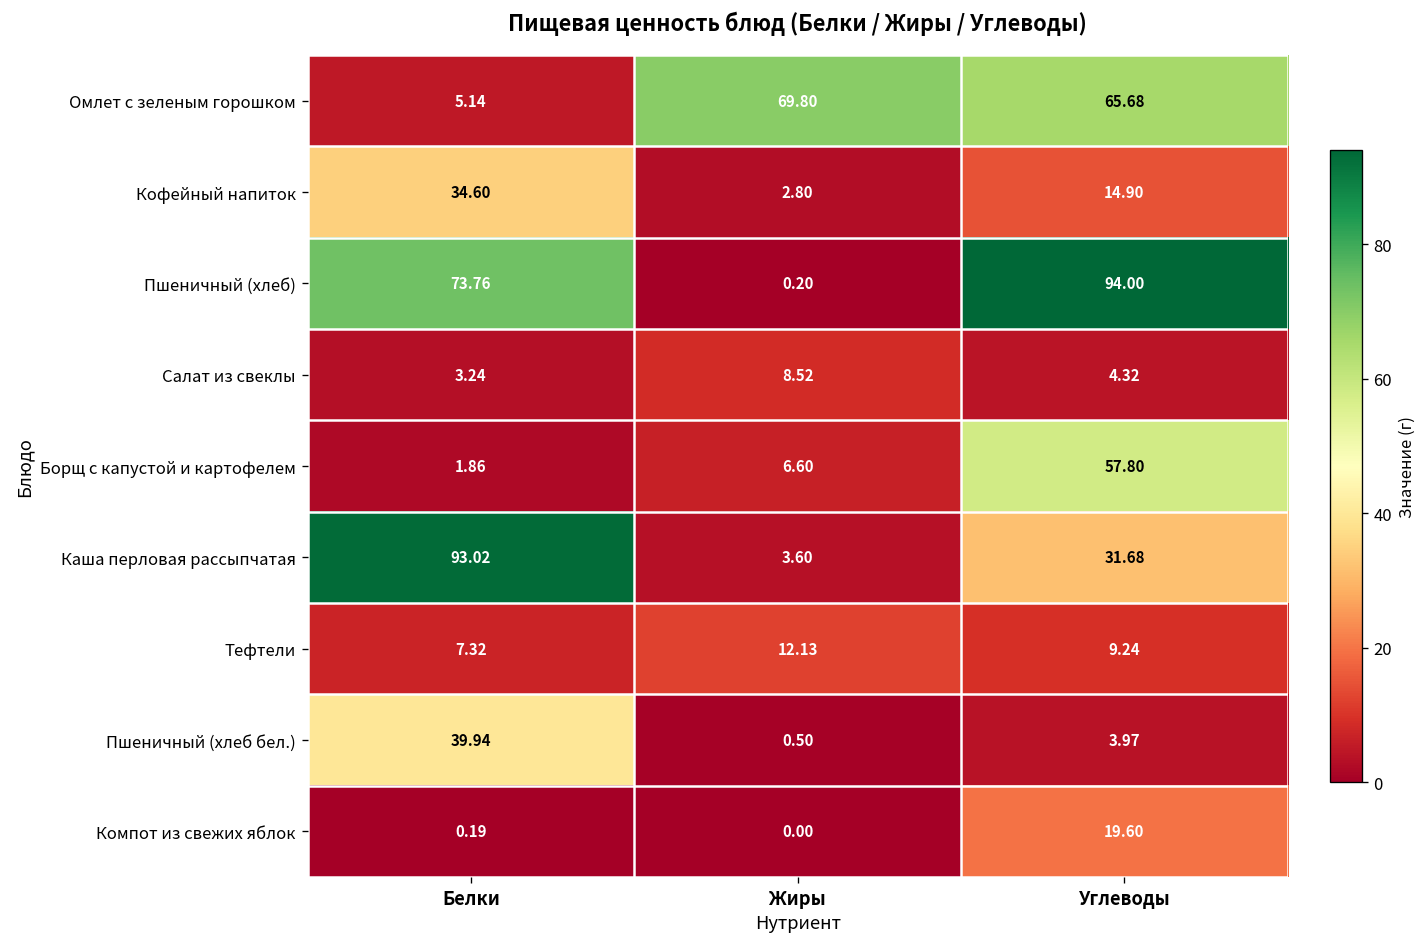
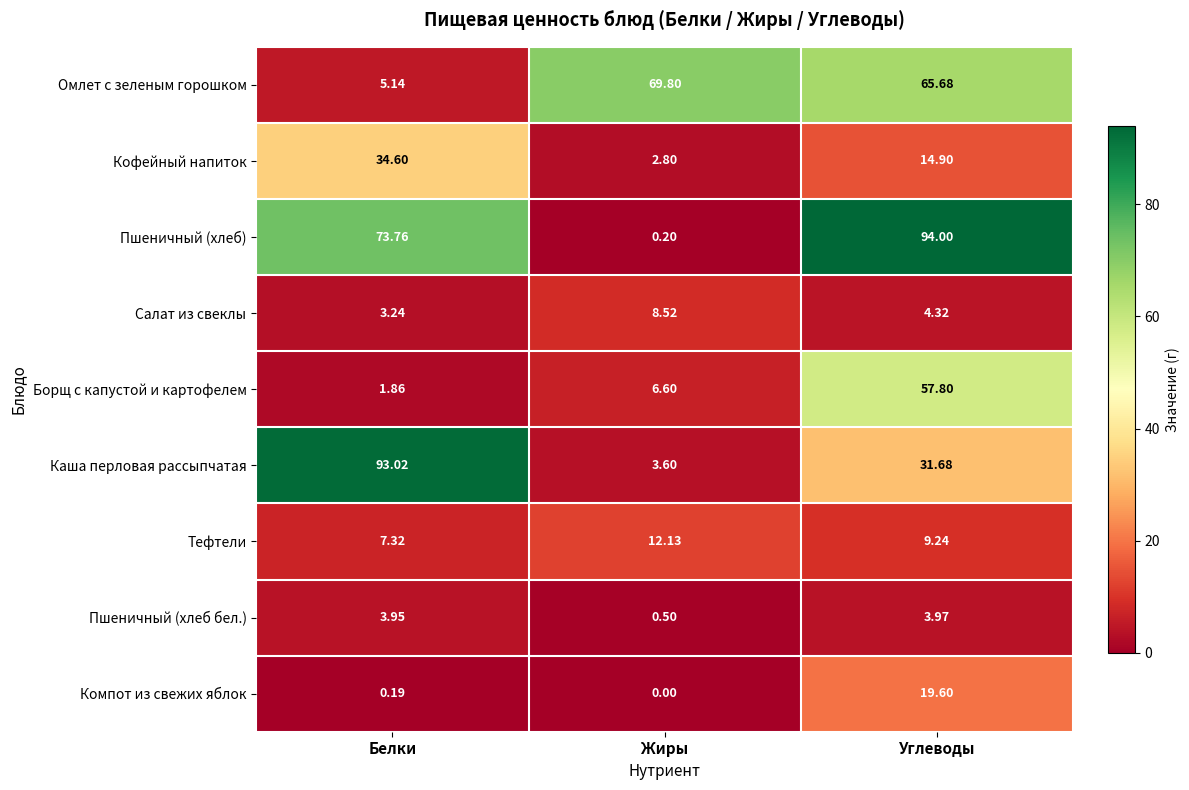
  {
    "Омлет с зеленым горошком": {
      "Белки": 5.14,
      "Жиры": 69.80,
      "Углеводы": 65.68
    },
    "Кофейный напиток": {
      "Белки": 34.60,
      "Жиры": 2.80,
      "Углеводы": 14.90
    },
    "Пшеничный (хлеб)": {
      "Белки": 73.76,
      "Жиры": 0.20,
      "Углеводы": 94.00
    },
    "Салат из свеклы": {
      "Белки": 3.24,
      "Жиры": 8.52,
      "Углеводы": 4.32
    },
    "Борщ с капустой и картофелем": {
      "Белки": 1.86,
      "Жиры": 6.60,
      "Углеводы": 57.80
    },
    "Каша перловая рассыпчатая": {
      "Белки": 93.02,
      "Жиры": 3.60,
      "Углеводы": 31.68
    },
    "Тефтели": {
      "Белки": 7.32,
      "Жиры": 12.13,
      "Углеводы": 9.24
    },
    "Пшеничный (хлеб бел.)": {
-     "Белки": 39.94,
+     "Белки": 3.95,
      "Жиры": 0.50,
      "Углеводы": 3.97
    },
    "Компот из свежих яблок": {
      "Белки": 0.19,
      "Жиры": 0.00,
      "Углеводы": 19.60
    }
  }
